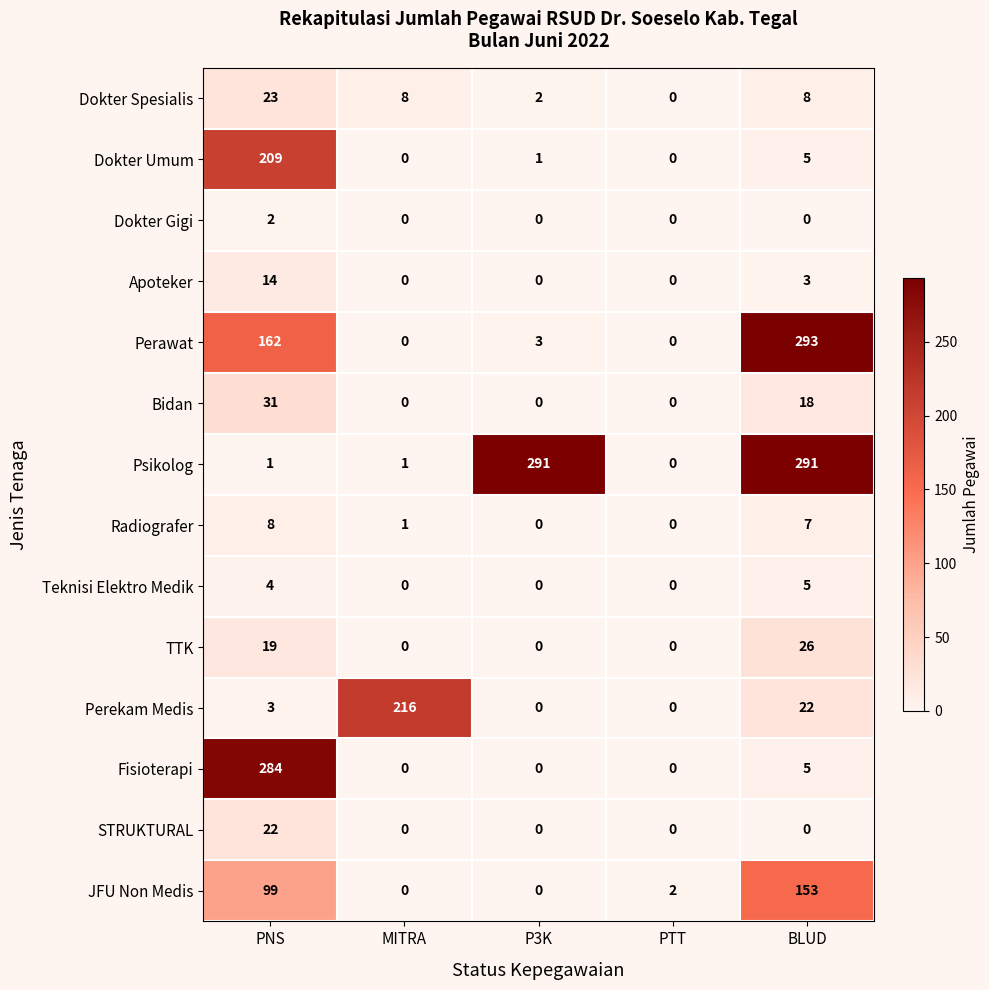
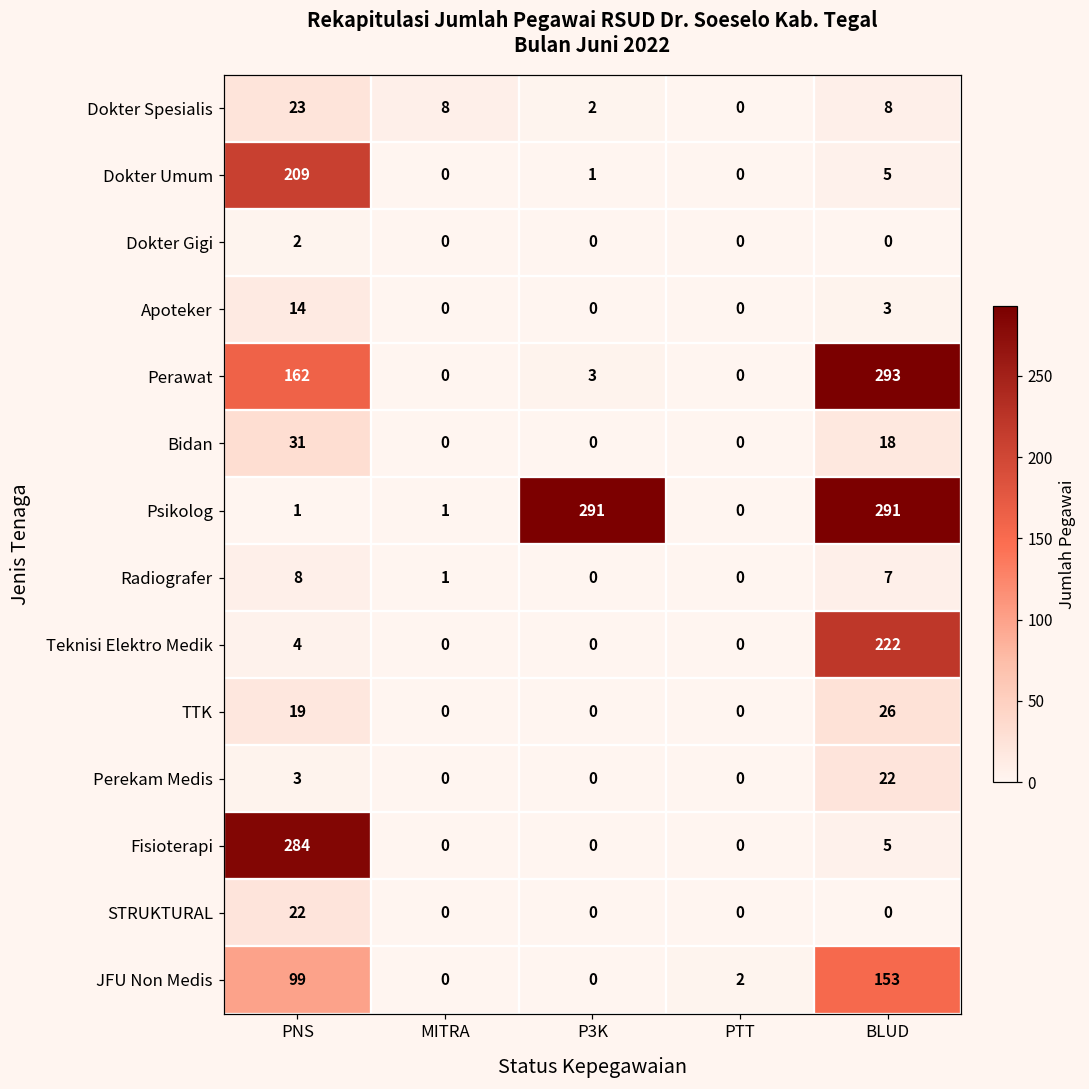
  {
    "Dokter Spesialis": {
      "PNS": 23,
      "MITRA": 8,
      "P3K": 2,
      "PTT": 0,
      "BLUD": 8
    },
    "Dokter Umum": {
      "PNS": 209,
      "MITRA": 0,
      "P3K": 1,
      "PTT": 0,
      "BLUD": 5
    },
    "Dokter Gigi": {
      "PNS": 2,
      "MITRA": 0,
      "P3K": 0,
      "PTT": 0,
      "BLUD": 0
    },
    "Apoteker": {
      "PNS": 14,
      "MITRA": 0,
      "P3K": 0,
      "PTT": 0,
      "BLUD": 3
    },
    "Perawat": {
      "PNS": 162,
      "MITRA": 0,
      "P3K": 3,
      "PTT": 0,
      "BLUD": 293
    },
    "Bidan": {
      "PNS": 31,
      "MITRA": 0,
      "P3K": 0,
      "PTT": 0,
      "BLUD": 18
    },
    "Psikolog": {
      "PNS": 1,
      "MITRA": 1,
      "P3K": 291,
      "PTT": 0,
      "BLUD": 291
    },
    "Radiografer": {
      "PNS": 8,
      "MITRA": 1,
      "P3K": 0,
      "PTT": 0,
      "BLUD": 7
    },
    "Teknisi Elektro Medik": {
      "PNS": 4,
      "MITRA": 0,
      "P3K": 0,
      "PTT": 0,
-     "BLUD": 5
+     "BLUD": 222
    },
    "TTK": {
      "PNS": 19,
      "MITRA": 0,
      "P3K": 0,
      "PTT": 0,
      "BLUD": 26
    },
    "Perekam Medis": {
      "PNS": 3,
-     "MITRA": 216,
+     "MITRA": 0,
      "P3K": 0,
      "PTT": 0,
      "BLUD": 22
    },
    "Fisioterapi": {
      "PNS": 284,
      "MITRA": 0,
      "P3K": 0,
      "PTT": 0,
      "BLUD": 5
    },
    "STRUKTURAL": {
      "PNS": 22,
      "MITRA": 0,
      "P3K": 0,
      "PTT": 0,
      "BLUD": 0
    },
    "JFU Non Medis": {
      "PNS": 99,
      "MITRA": 0,
      "P3K": 0,
      "PTT": 2,
      "BLUD": 153
    }
  }
